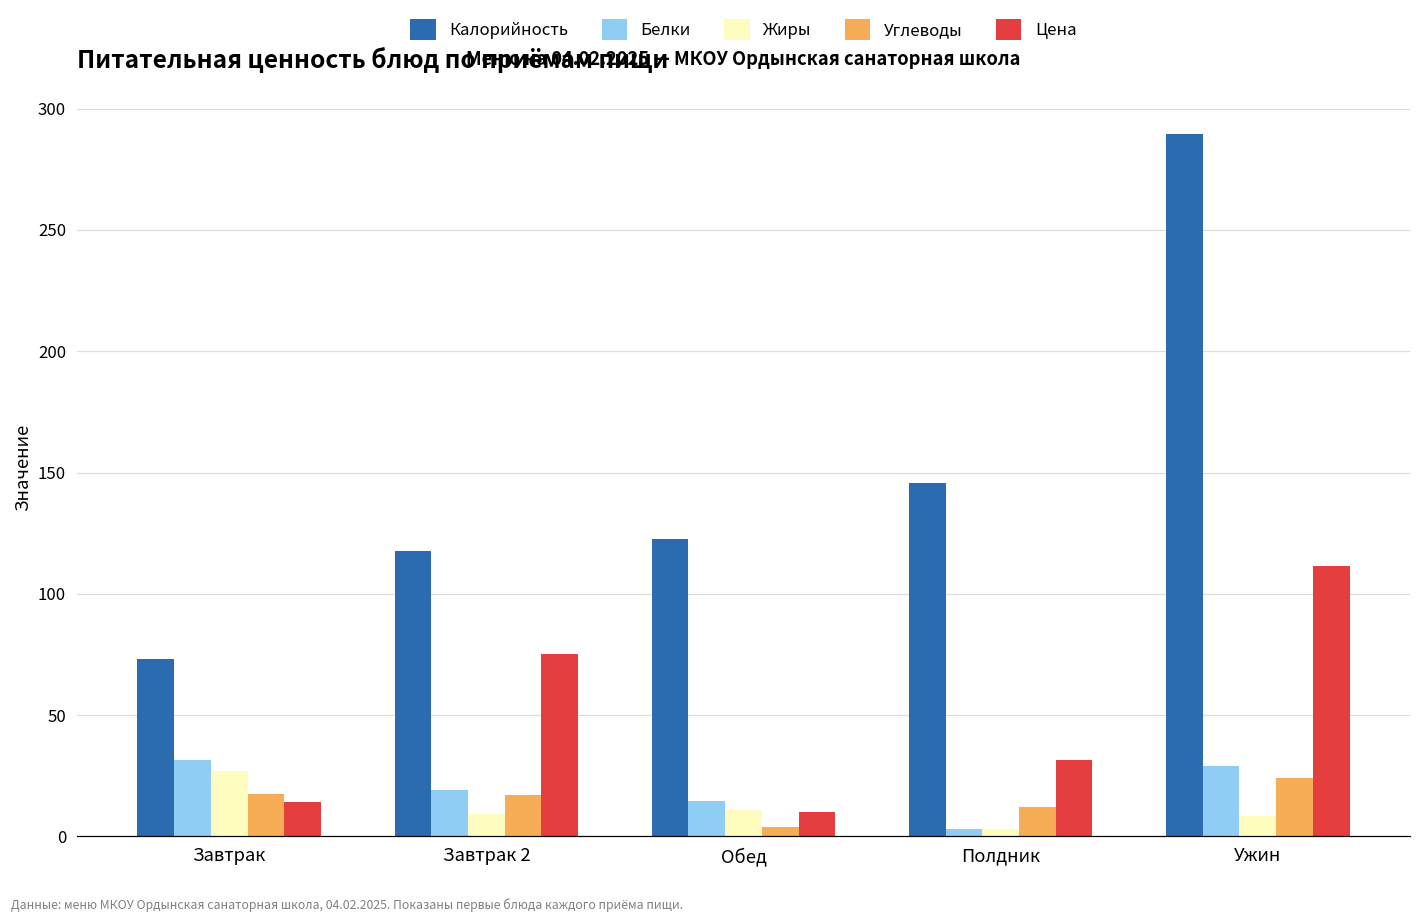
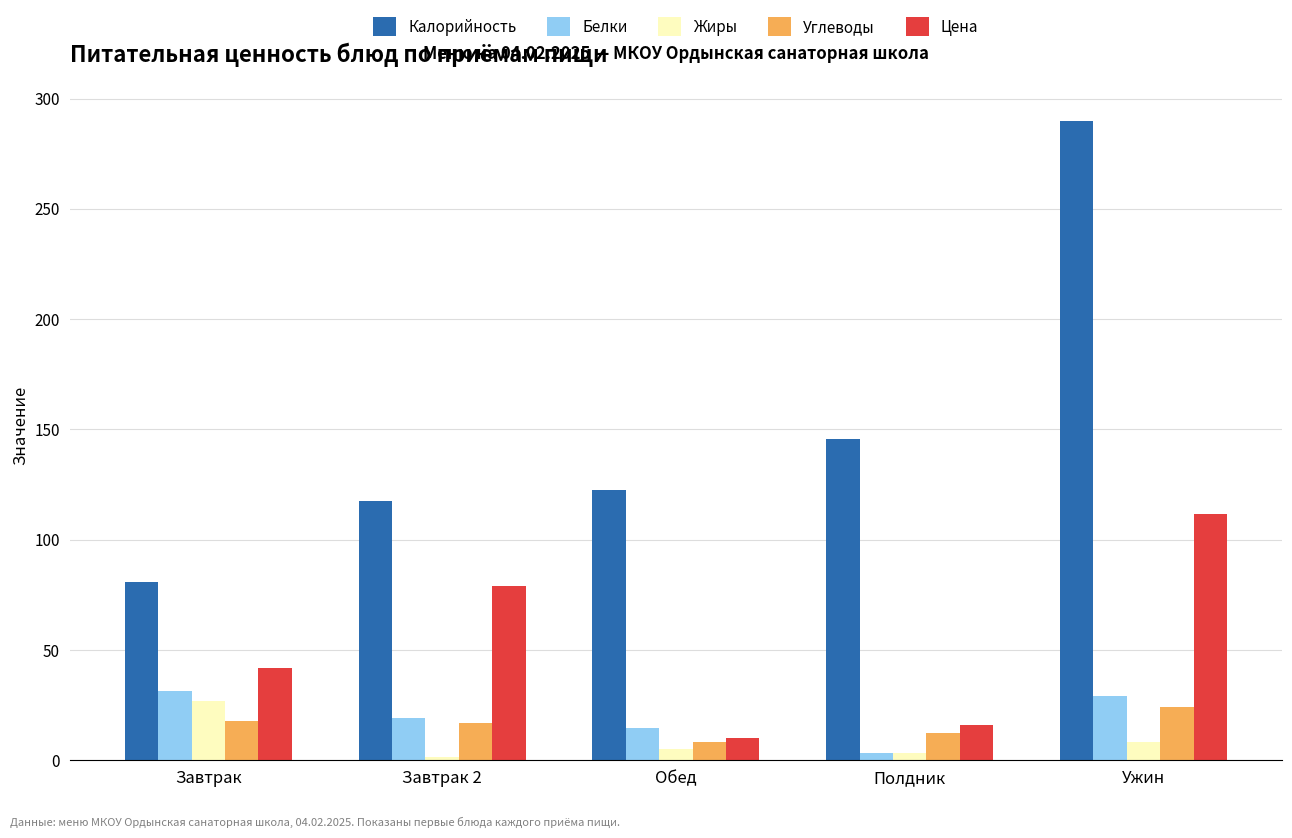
  {
    "Калорийность": {
-     "Завтрак": 73,
+     "Завтрак": 81,
      "Завтрак 2": 118,
      "Обед": 123,
      "Полдник": 146,
      "Ужин": 290
    },
    "Белки": {
      "Завтрак": 31,
      "Завтрак 2": 19,
      "Обед": 15,
      "Полдник": 3,
      "Ужин": 29
    },
    "Жиры": {
      "Завтрак": 27,
-     "Завтрак 2": 9,
-     "Обед": 11,
+     "Завтрак 2": 1,
+     "Обед": 5,
      "Полдник": 3,
      "Ужин": 8
    },
    "Углеводы": {
      "Завтрак": 18,
      "Завтрак 2": 17,
-     "Обед": 4,
+     "Обед": 8,
      "Полдник": 12,
      "Ужин": 24
    },
    "Цена": {
-     "Завтрак": 14,
-     "Завтрак 2": 75,
+     "Завтрак": 42,
+     "Завтрак 2": 79,
      "Обед": 10,
-     "Полдник": 32,
+     "Полдник": 16,
      "Ужин": 112
    }
  }
